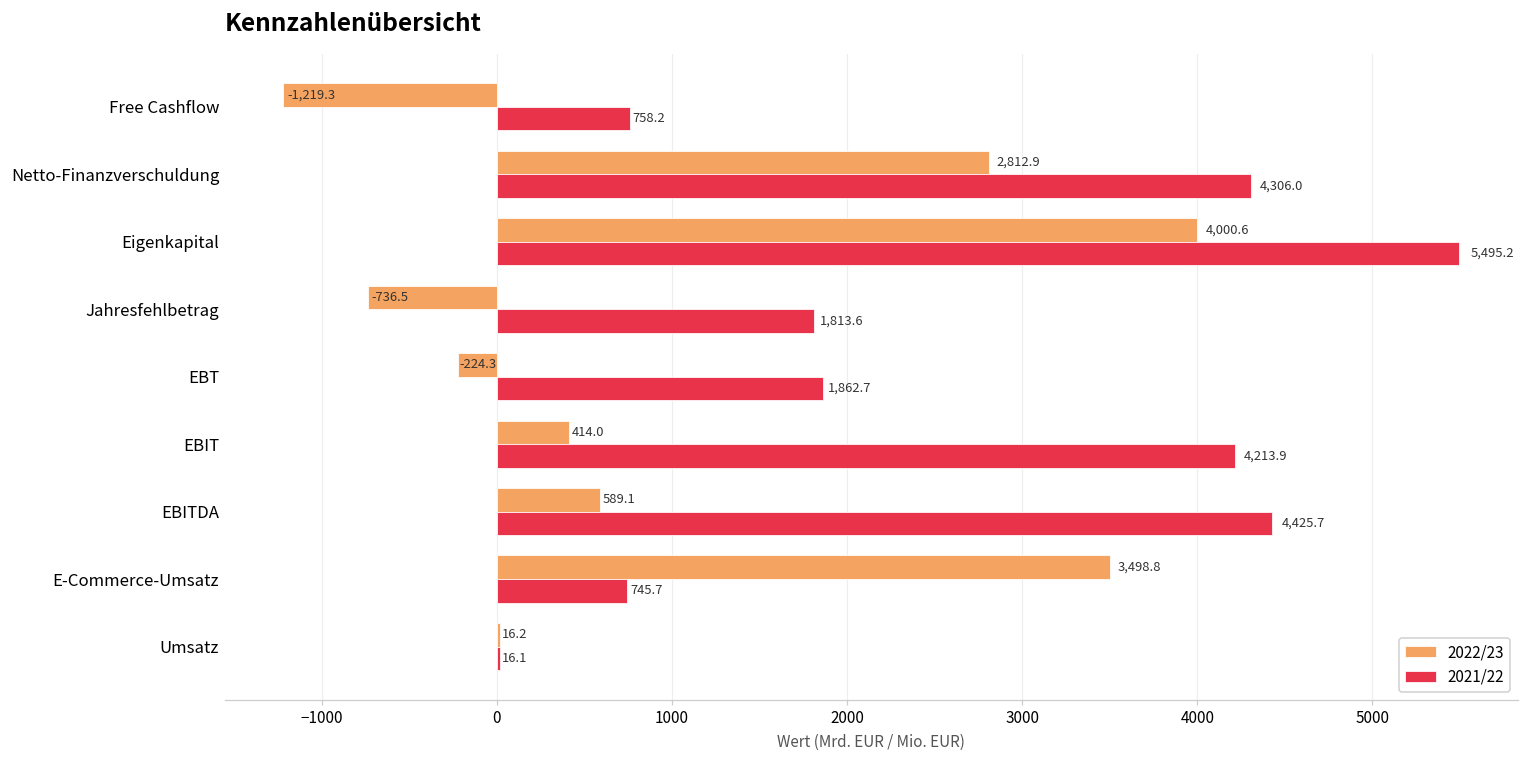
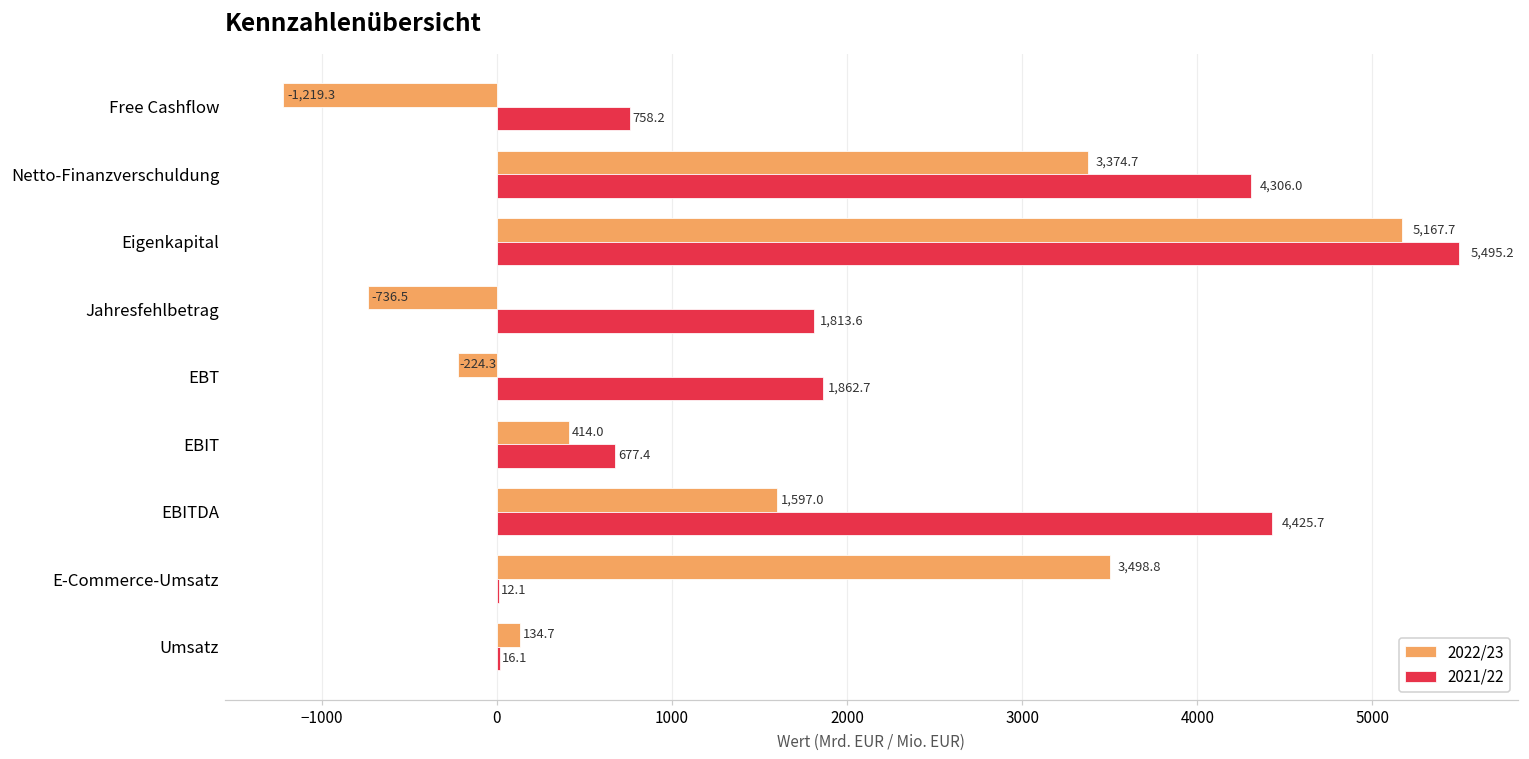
  {
    "2022/23": {
      "Free Cashflow": "-1,219.3",
-     "Netto-Finanzverschuldung": "2,812.9",
-     "Eigenkapital": "4,000.6",
+     "Netto-Finanzverschuldung": "3,374.7",
+     "Eigenkapital": "5,167.7",
      "Jahresfehlbetrag": "-736.5",
      "EBT": "-224.3",
      "EBIT": "414.0",
-     "EBITDA": "589.1",
+     "EBITDA": "1,597.0",
      "E-Commerce-Umsatz": "3,498.8",
-     "Umsatz": "16.2"
+     "Umsatz": "134.7"
    },
    "2021/22": {
      "Free Cashflow": "758.2",
      "Netto-Finanzverschuldung": "4,306.0",
      "Eigenkapital": "5,495.2",
      "Jahresfehlbetrag": "1,813.6",
      "EBT": "1,862.7",
-     "EBIT": "4,213.9",
+     "EBIT": "677.4",
      "EBITDA": "4,425.7",
-     "E-Commerce-Umsatz": "745.7",
+     "E-Commerce-Umsatz": "12.1",
      "Umsatz": "16.1"
    }
  }
